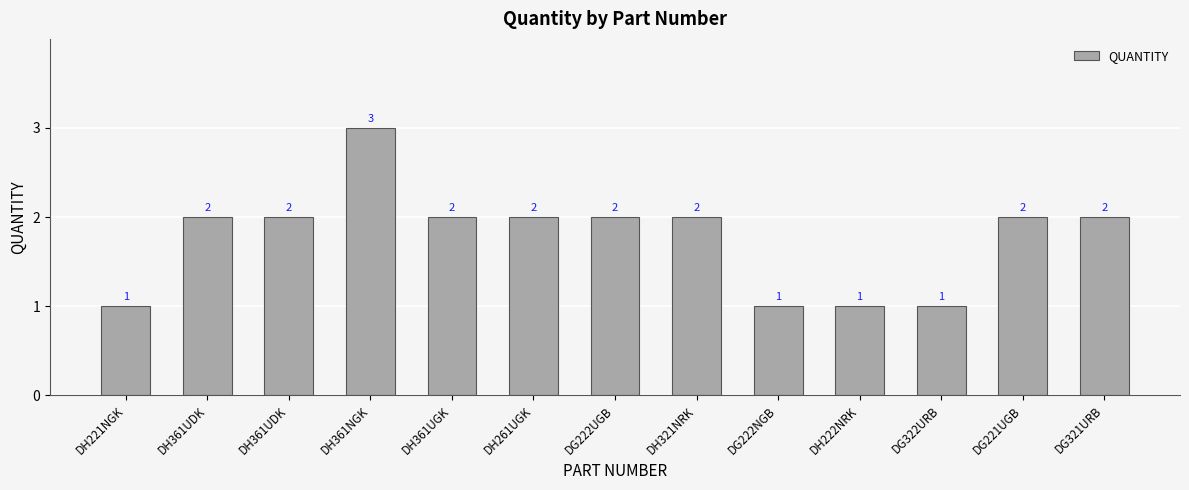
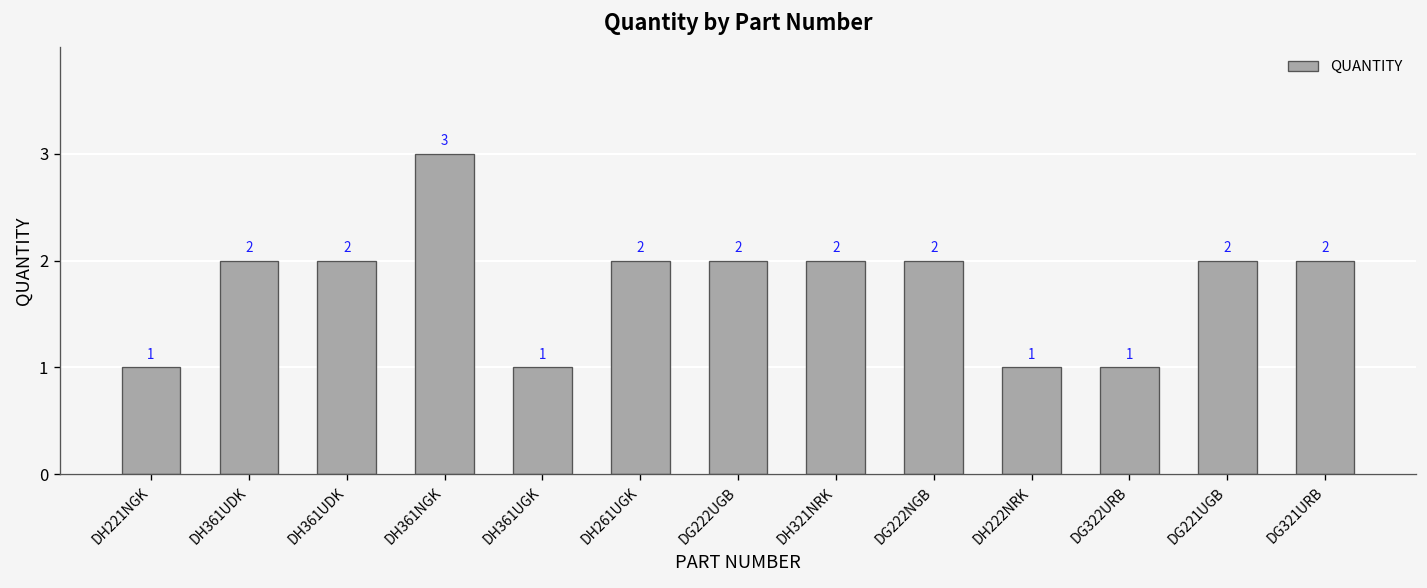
  {
    "DH221NGK": 1,
    "DH361NGK": 3,
-   "DH361UGK": 2,
+   "DH361UGK": 1,
    "DH261UGK": 2,
    "DG222UGB": 2,
    "DH321NRK": 2,
-   "DG222NGB": 1,
+   "DG222NGB": 2,
    "DH222NRK": 1,
    "DG322URB": 1,
    "DG221UGB": 2,
    "DG321URB": 2
  }
